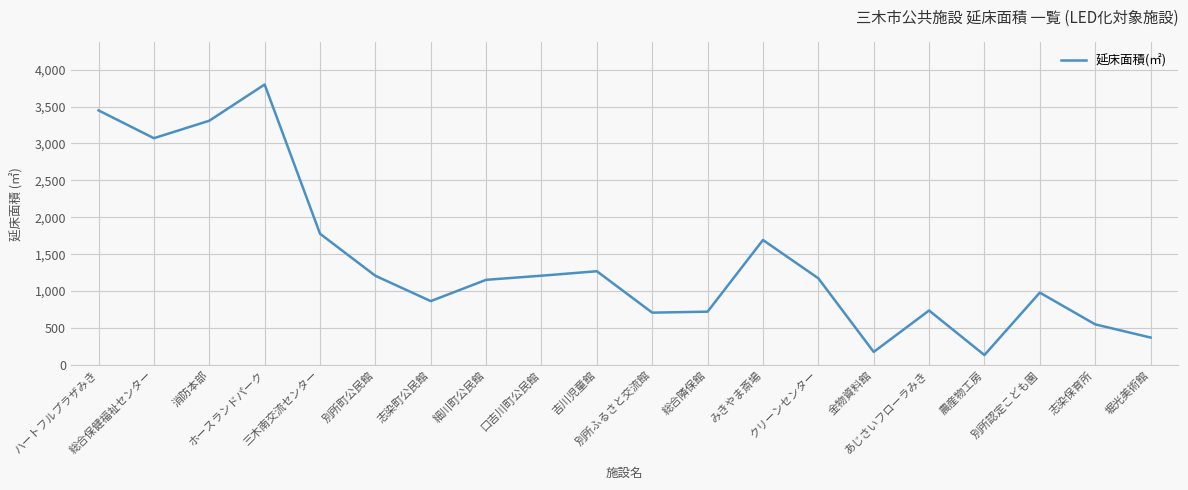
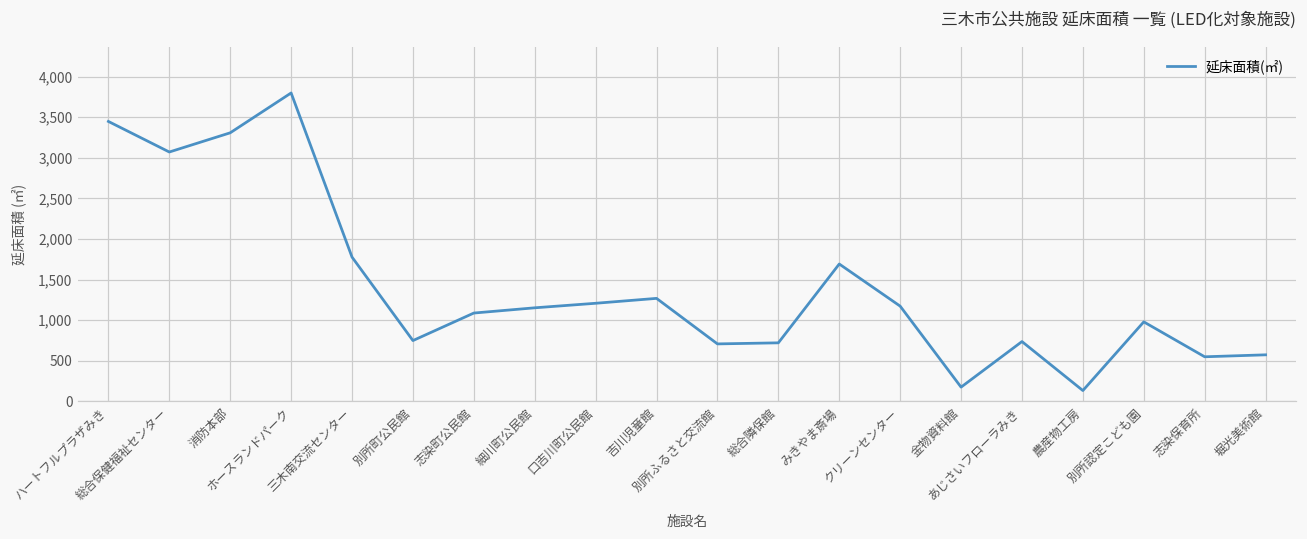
  {
    "ハートフルプラザみき": "3,400",
    "総合保健福祉センター": "3,100",
    "消防本部": "3,300",
    "ホースランドパーク": "3,800",
    "三木南交流センター": "1,800",
-   "別所町公民館": "1,200",
-   "志染町公民館": "900",
+   "別所町公民館": "700",
+   "志染町公民館": "1,100",
    "細川町公民館": "1,200",
    "口吉川町公民館": "1,200",
    "吉川児童館": "1,300",
    "別所ふるさと交流館": "700",
    "総合隣保館": "700",
    "みきやま斎場": "1,700",
    "クリーンセンター": "1,200",
    "金物資料館": "200",
    "あじさいフローラみき": "700",
    "農産物工房": "100",
    "別所認定こども園": "1,000",
    "志染保育所": "500",
-   "堀光美術館": "400"
+   "堀光美術館": "600"
  }
